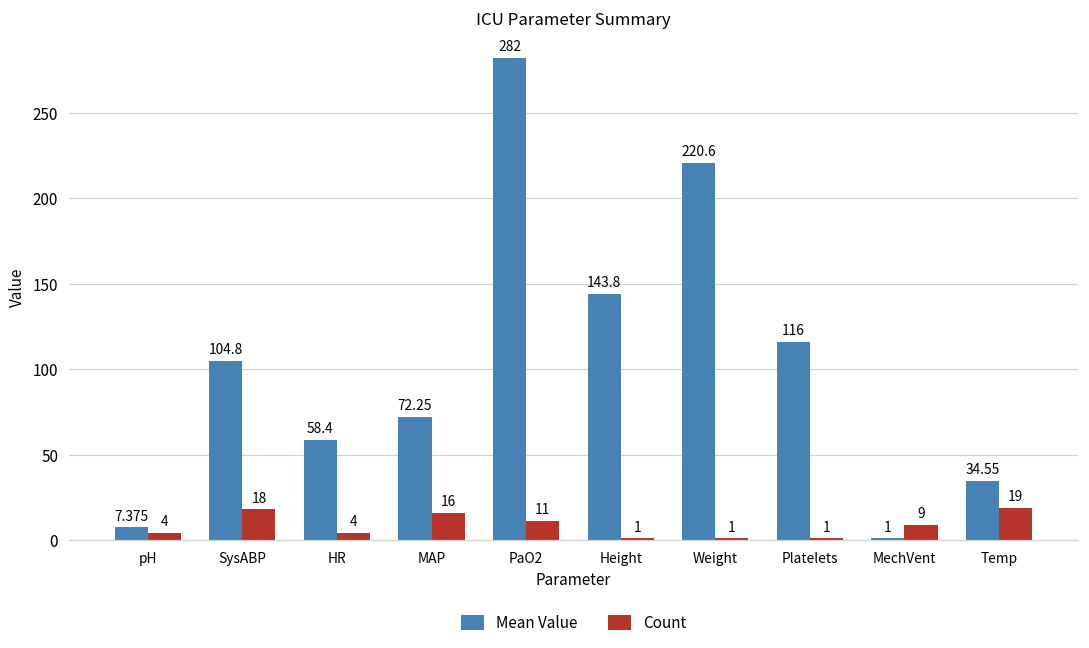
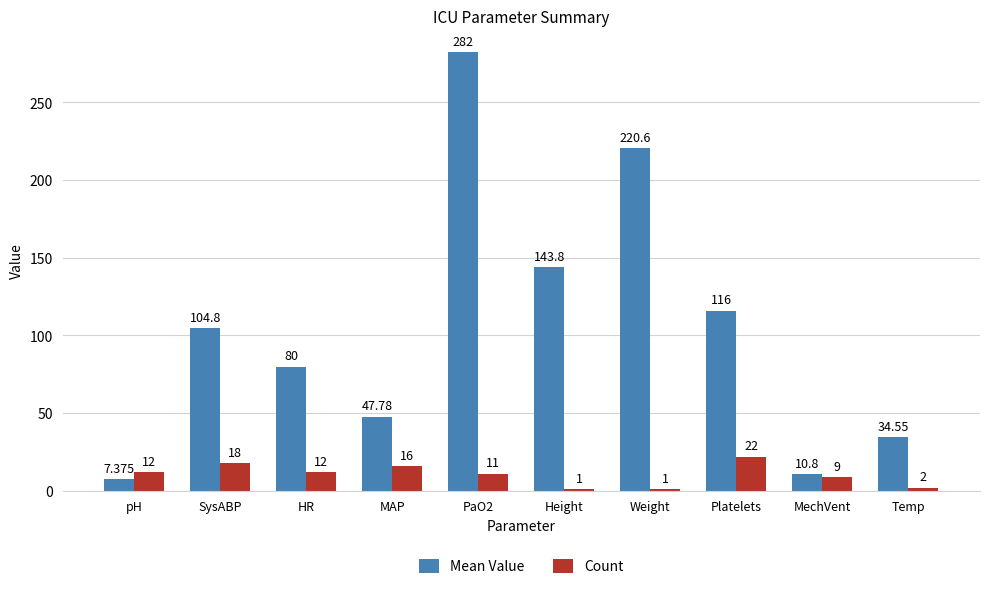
  {
    "Mean Value": {
      "pH": 7.375,
      "SysABP": 104.8,
-     "HR": 58.4,
-     "MAP": 72.25,
+     "HR": 80,
+     "MAP": 47.78,
      "PaO2": 282,
      "Height": 143.8,
      "Weight": 220.6,
      "Platelets": 116,
-     "MechVent": 1,
+     "MechVent": 10.8,
      "Temp": 34.55
    },
    "Count": {
-     "pH": 4,
+     "pH": 12,
      "SysABP": 18,
-     "HR": 4,
+     "HR": 12,
      "MAP": 16,
      "PaO2": 11,
      "Height": 1,
      "Weight": 1,
-     "Platelets": 1,
+     "Platelets": 22,
      "MechVent": 9,
-     "Temp": 19
+     "Temp": 2
    }
  }
